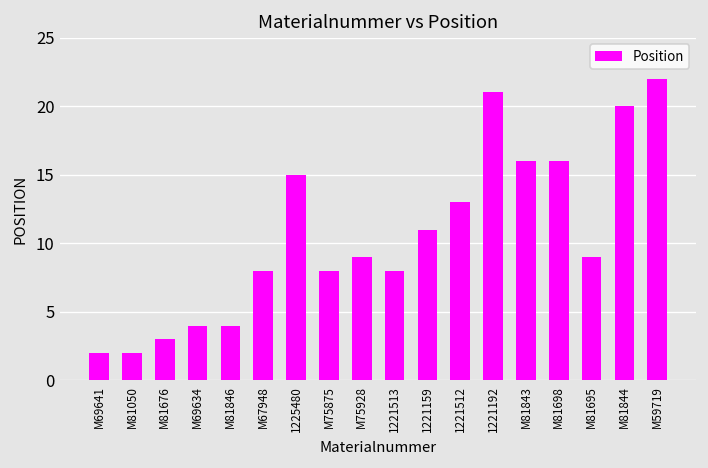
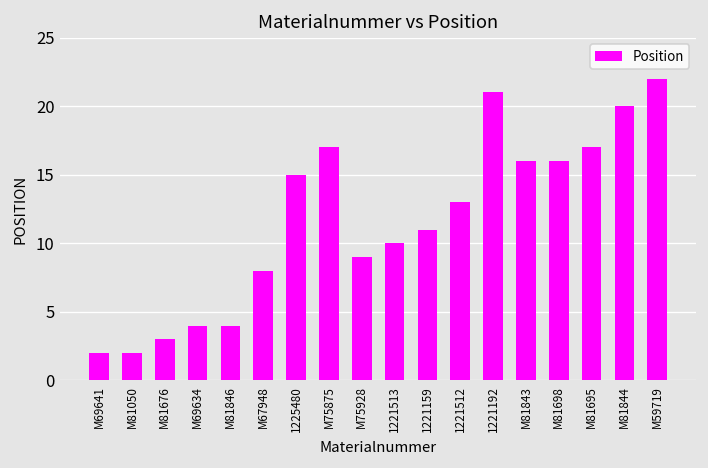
  {
    "M69641": 2,
    "M81050": 2,
    "M81676": 3,
    "M69634": 4,
    "M81846": 4,
    "M67948": 8,
    "1225480": 15,
-   "M75875": 8,
+   "M75875": 17,
    "M75928": 9,
-   "1221513": 8,
+   "1221513": 10,
    "1221159": 11,
    "1221512": 13,
    "1221192": 21,
    "M81843": 16,
    "M81698": 16,
-   "M81695": 9,
+   "M81695": 17,
    "M81844": 20,
    "M59719": 22
  }
